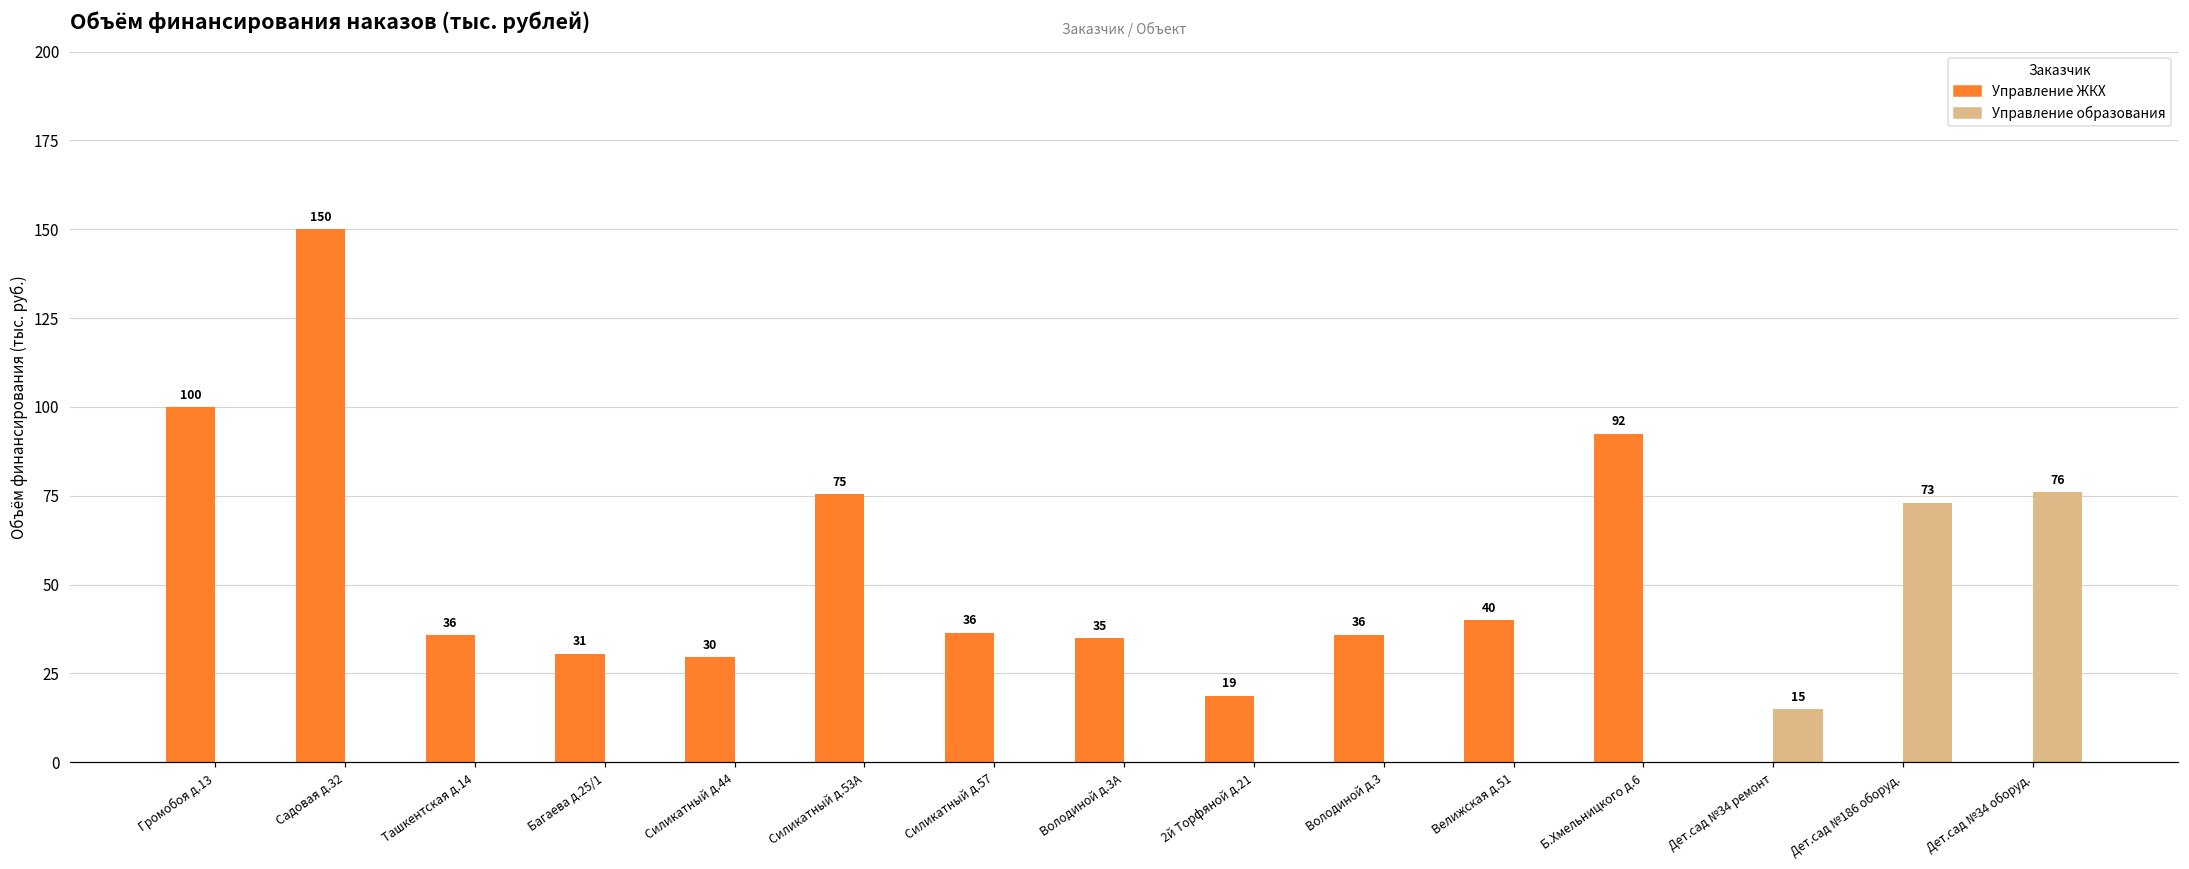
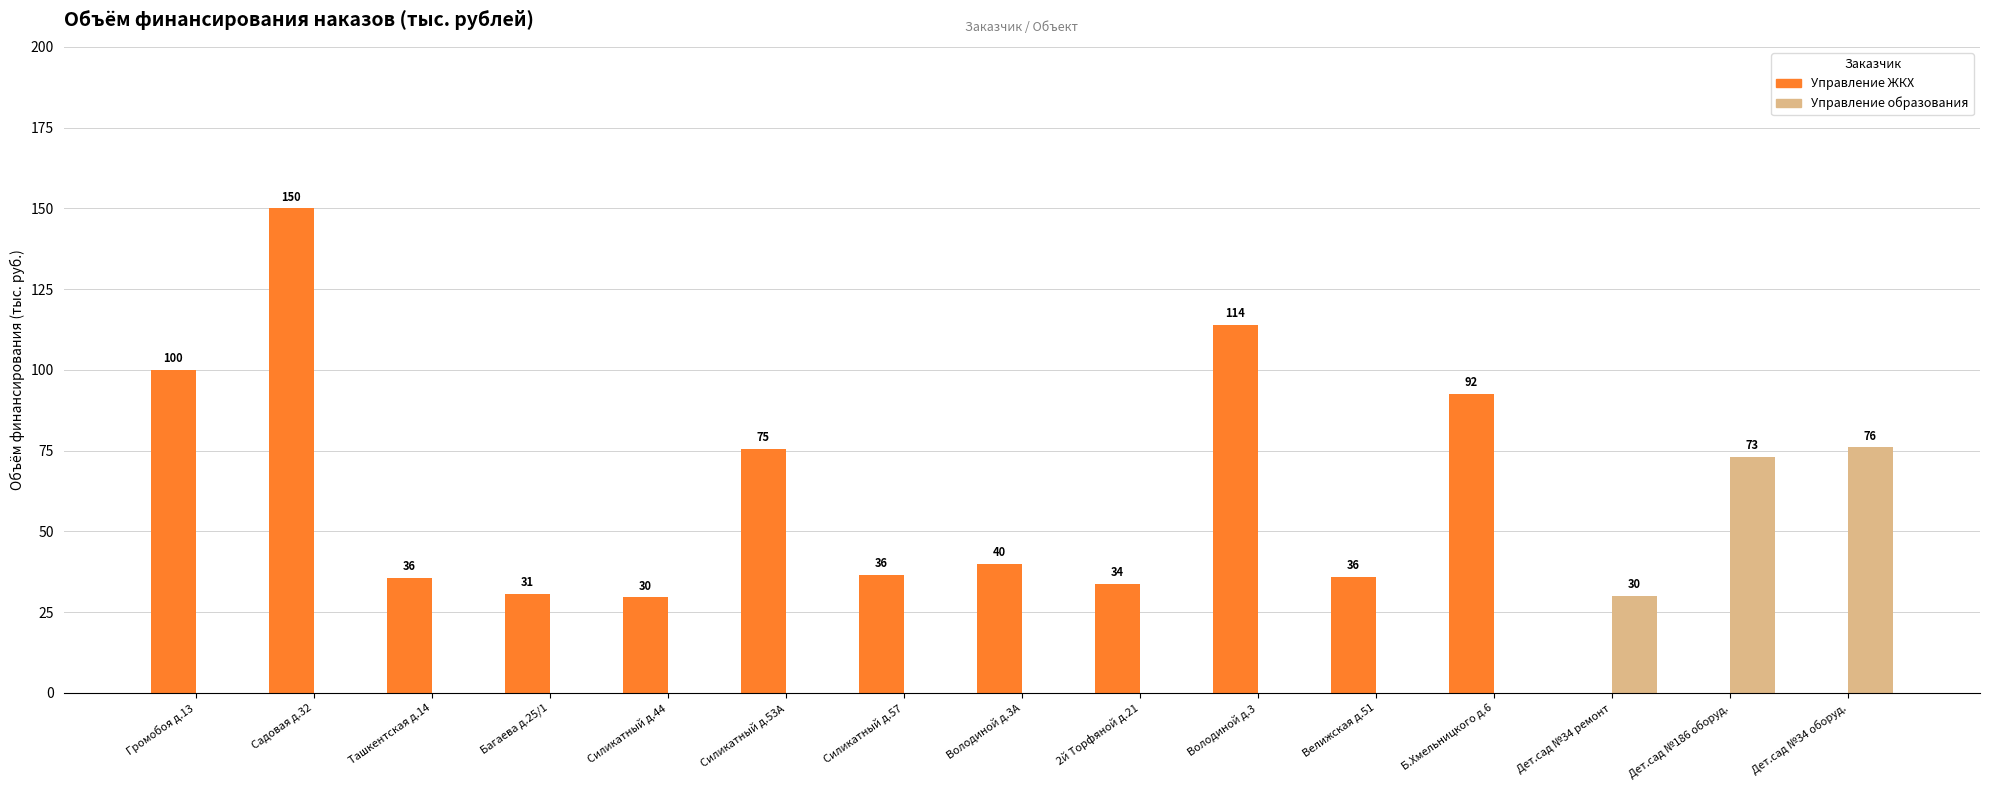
  {
    "Управление ЖКХ": {
      "Громобоя д.13": 100,
      "Садовая д.32": 150,
      "Ташкентская д.14": 36,
      "Багаева д.25/1": 31,
      "Силикатный д.44": 30,
      "Силикатный д.53А": 75,
      "Силикатный д.57": 36,
-     "Володиной д.3А": 35,
-     "2й Торфяной д.21": 19,
-     "Володиной д.3": 36,
-     "Велижская д.51": 40,
+     "Володиной д.3А": 40,
+     "2й Торфяной д.21": 34,
+     "Володиной д.3": 114,
+     "Велижская д.51": 36,
      "Б.Хмельницкого д.6": 92
    },
    "Управление образования": {
-     "Дет.сад №34 ремонт": 15,
+     "Дет.сад №34 ремонт": 30,
      "Дет.сад №186 оборуд.": 73,
      "Дет.сад №34 оборуд.": 76
    }
  }
